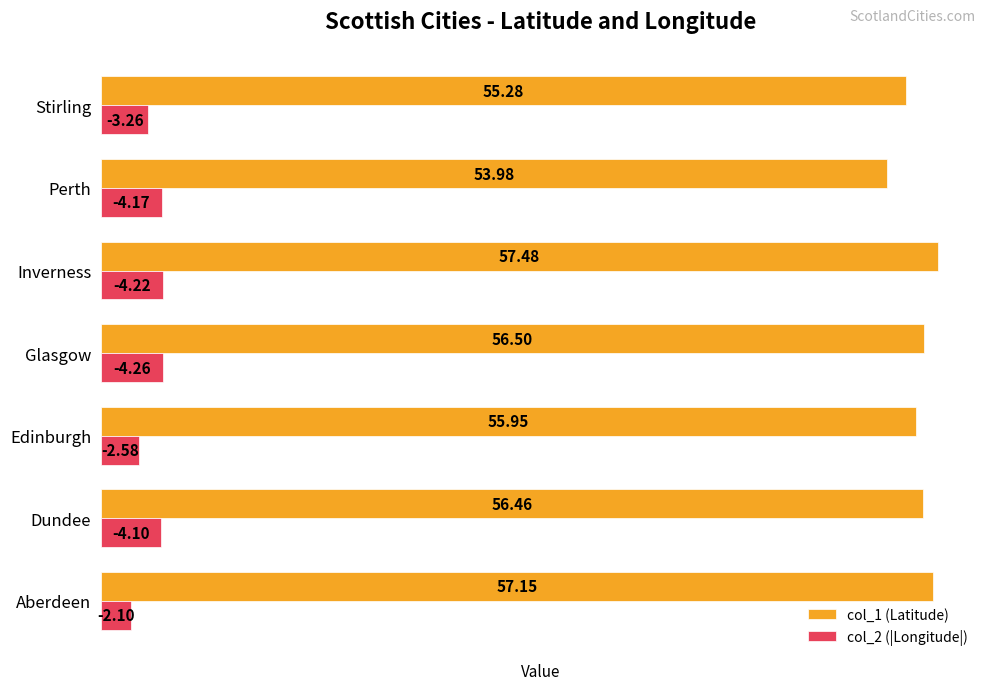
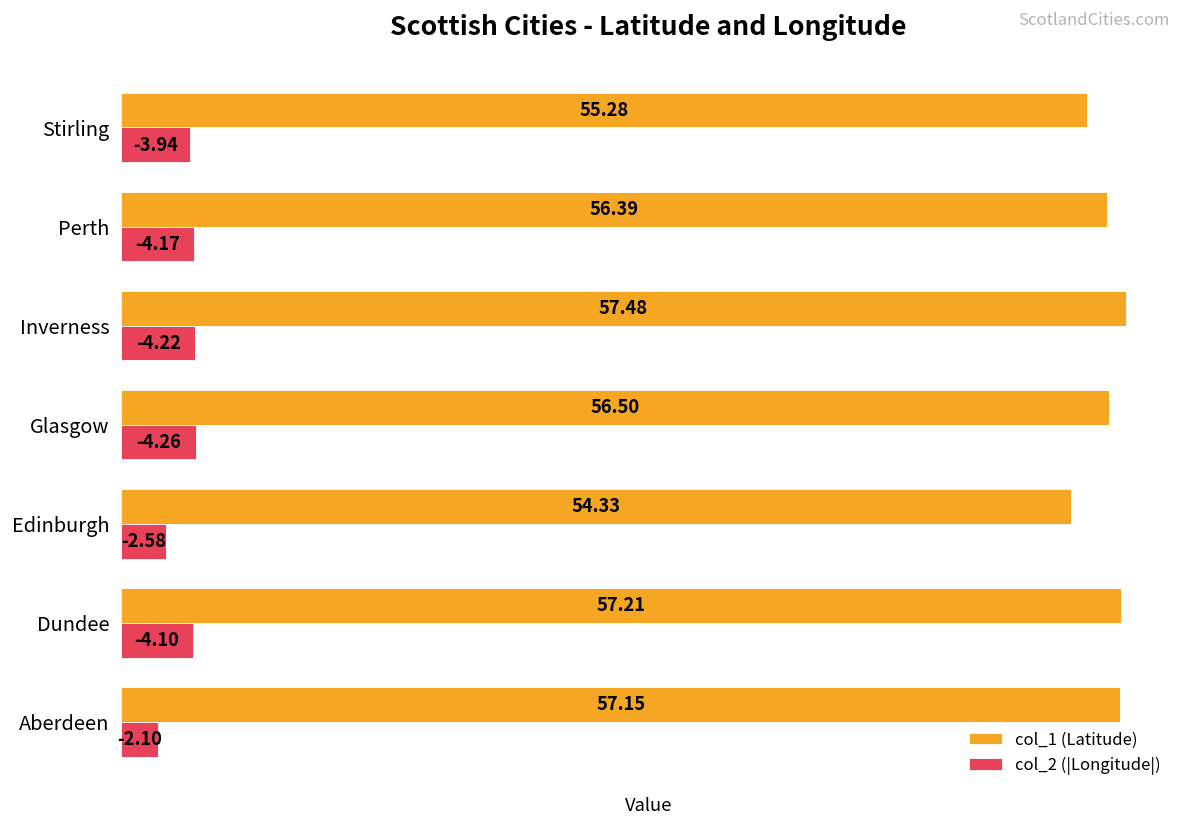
  {
    "col_1 (Latitude)": {
      "Stirling": 55.28,
-     "Perth": 53.98,
+     "Perth": 56.39,
      "Inverness": 57.48,
      "Glasgow": 56.50,
-     "Edinburgh": 55.95,
-     "Dundee": 56.46,
+     "Edinburgh": 54.33,
+     "Dundee": 57.21,
      "Aberdeen": 57.15
    },
    "col_2 (|Longitude|)": {
-     "Stirling": -3.26
+     "Stirling": -3.94
    }
  }
